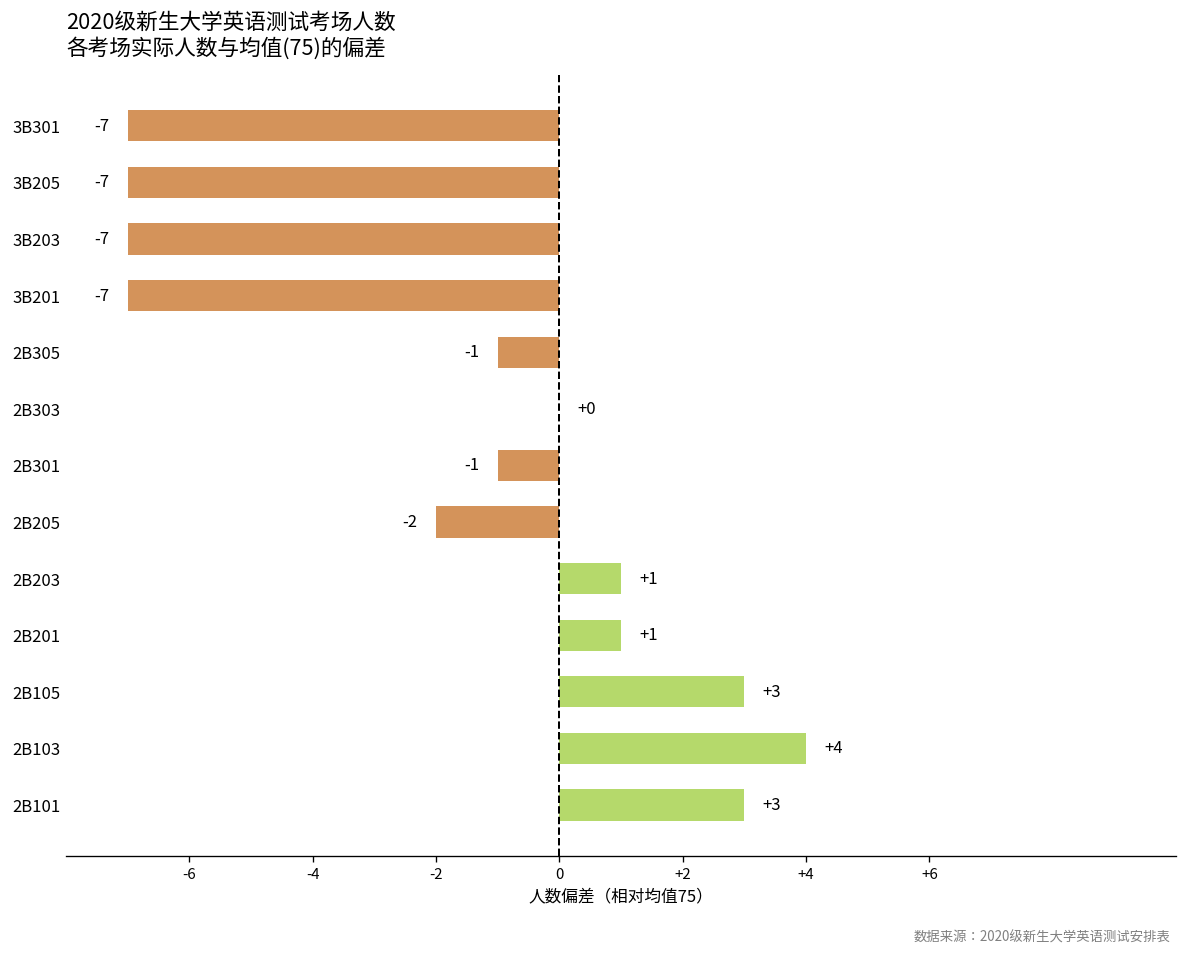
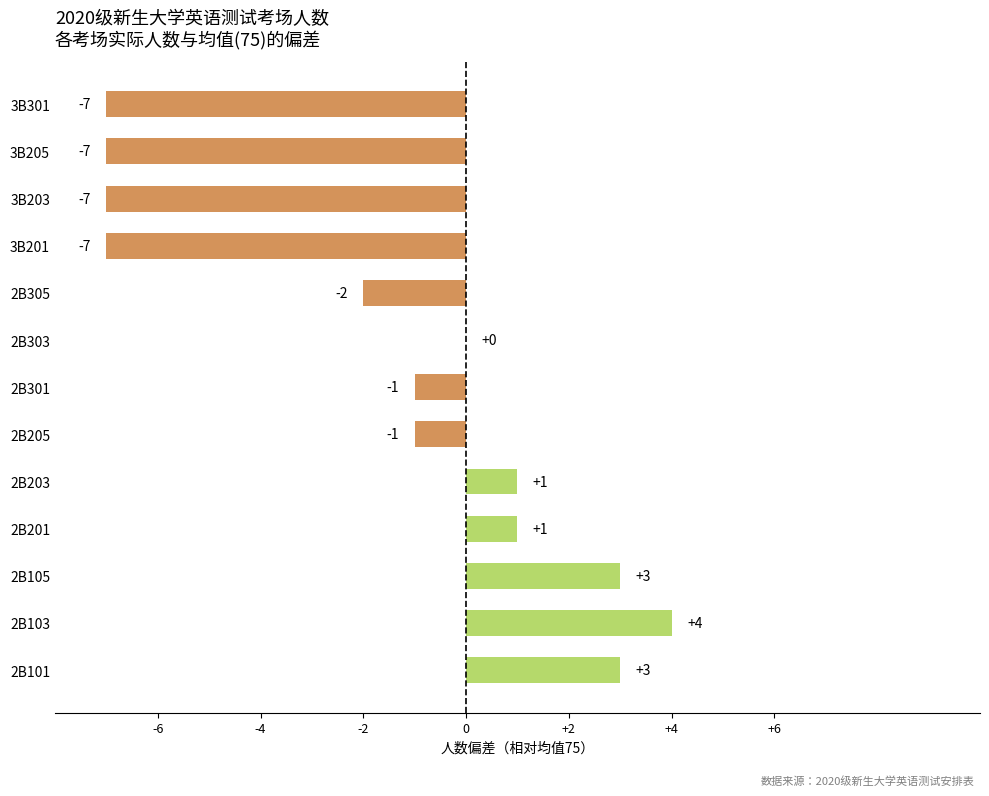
  {
    "3B301": "-7",
    "3B205": "-7",
    "3B203": "-7",
    "3B201": "-7",
-   "2B305": "-1",
+   "2B305": "-2",
    "2B303": "+0",
    "2B301": "-1",
-   "2B205": "-2",
+   "2B205": "-1",
    "2B203": "+1",
    "2B201": "+1",
    "2B105": "+3",
    "2B103": "+4",
    "2B101": "+3"
  }
